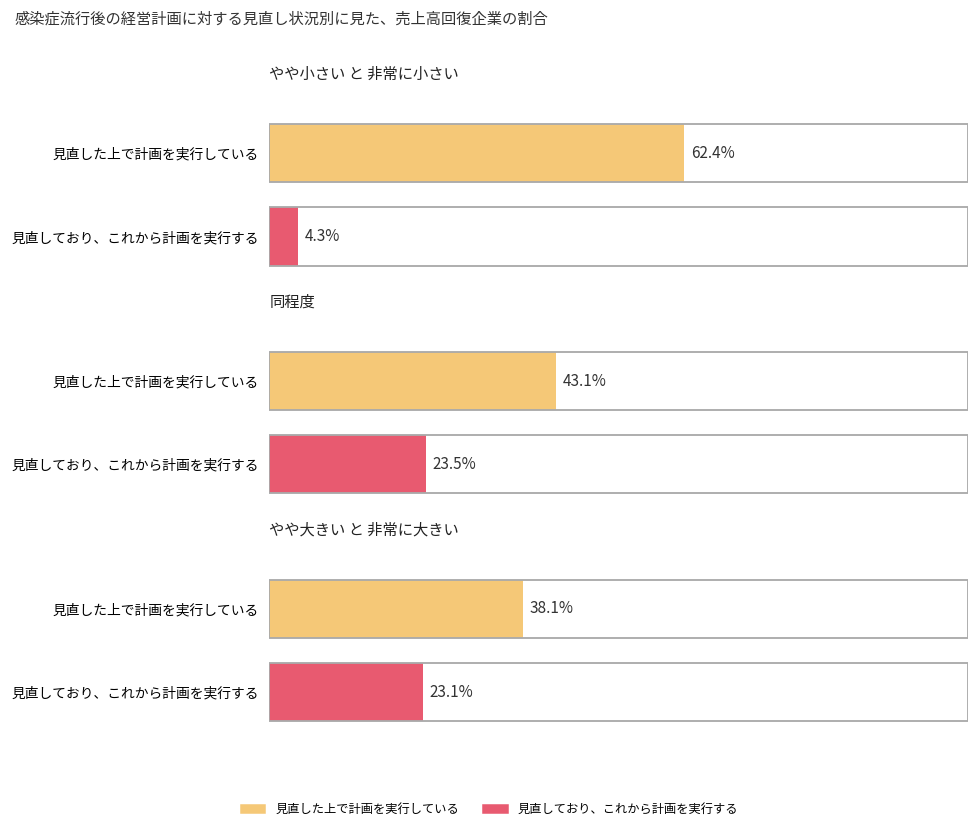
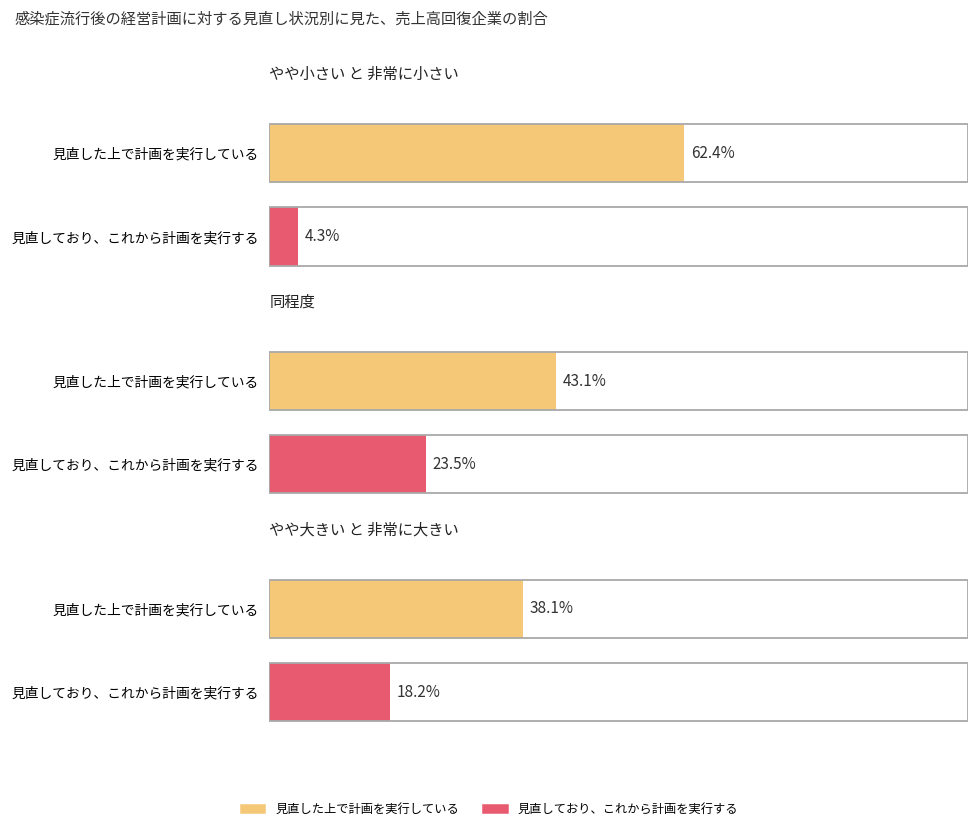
  {
    "やや小さい と 非常に小さい": {
      "見直した上で計画を実行している": "62.4%",
      "見直しており、これから計画を実行する": "4.3%"
    },
    "同程度": {
      "見直した上で計画を実行している": "43.1%",
      "見直しており、これから計画を実行する": "23.5%"
    },
    "やや大きい と 非常に大きい": {
      "見直した上で計画を実行している": "38.1%",
-     "見直しており、これから計画を実行する": "23.1%"
+     "見直しており、これから計画を実行する": "18.2%"
    }
  }
